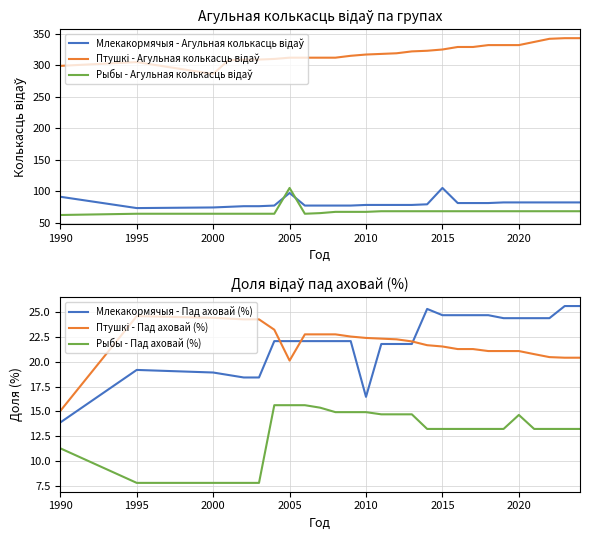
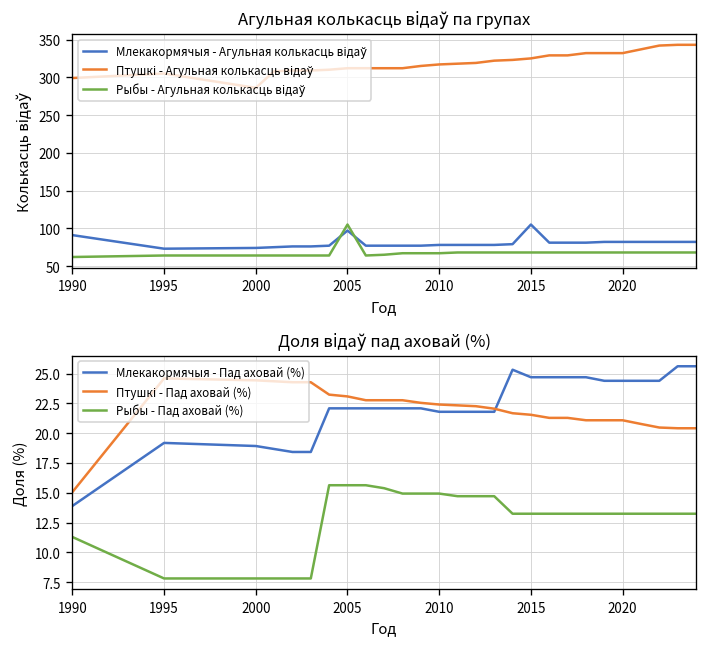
  {
    "Агульная колькасць відаў па групах": {
      "Млекакормячыя - Агульная колькасць відаў": {
        "1990": 90,
        "1995": 70,
        "2000": 70,
        "2005": 100,
        "2010": 80,
        "2015": 110,
        "2020": 80
      },
      "Птушкі - Агульная колькасць відаў": {
        "1990": 300,
        "2010": 320,
        "2015": 330,
        "2020": 330
      },
      "Рыбы - Агульная колькасць відаў": {
        "1990": 60,
        "1995": 60,
        "2000": 60,
        "2005": 110,
        "2010": 70,
        "2015": 70,
        "2020": 70
      }
    },
    "Доля відаў пад аховай (%)": {
      "Млекакормячыя - Пад аховай (%)": {
        "1990": 14,
        "1995": 19,
        "2000": 19,
        "2005": 22,
-       "2010": 16,
+       "2010": 22,
        "2015": 25,
        "2020": 24
      },
      "Птушкі - Пад аховай (%)": {
        "1990": 15,
-       "2005": 20,
+       "2005": 23,
        "2010": 22,
        "2015": 22,
        "2020": 21
      },
      "Рыбы - Пад аховай (%)": {
        "1990": 11,
        "1995": 8,
        "2000": 8,
        "2005": 16,
        "2010": 15,
        "2015": 13,
-       "2020": 15
+       "2020": 13
      }
    }
  }
